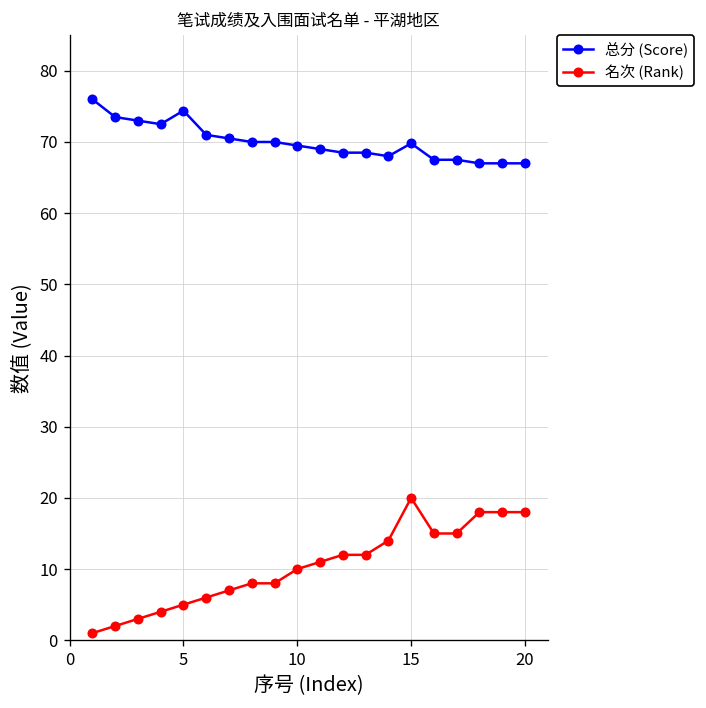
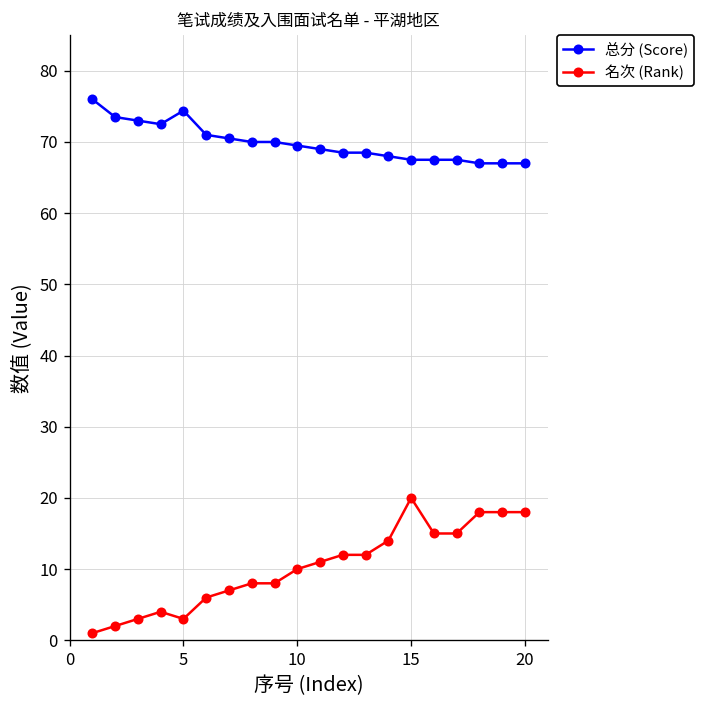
  {
    "总分 (Score)": {
      "5": 74,
      "10": 70,
-     "15": 70,
+     "15": 68,
      "20": 67
    },
    "名次 (Rank)": {
-     "5": 5,
+     "5": 3,
      "10": 10,
      "15": 20,
      "20": 18
    }
  }
